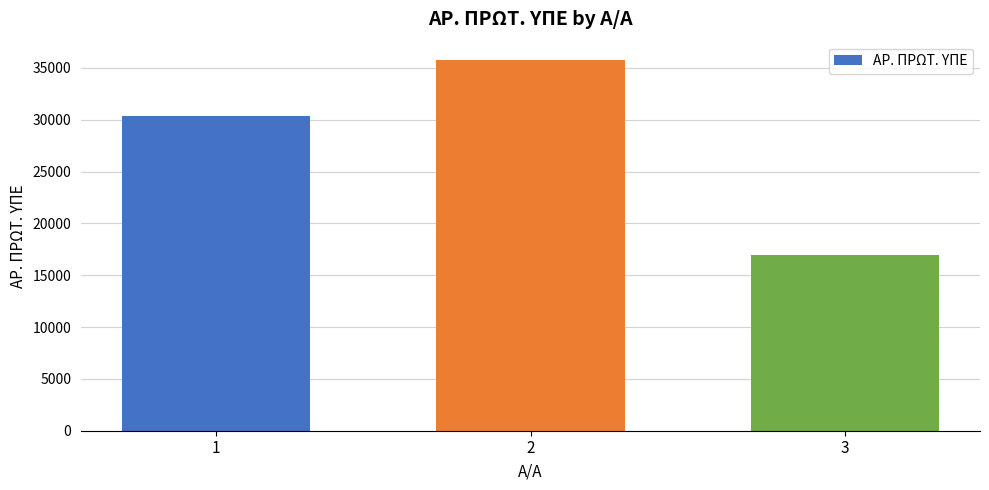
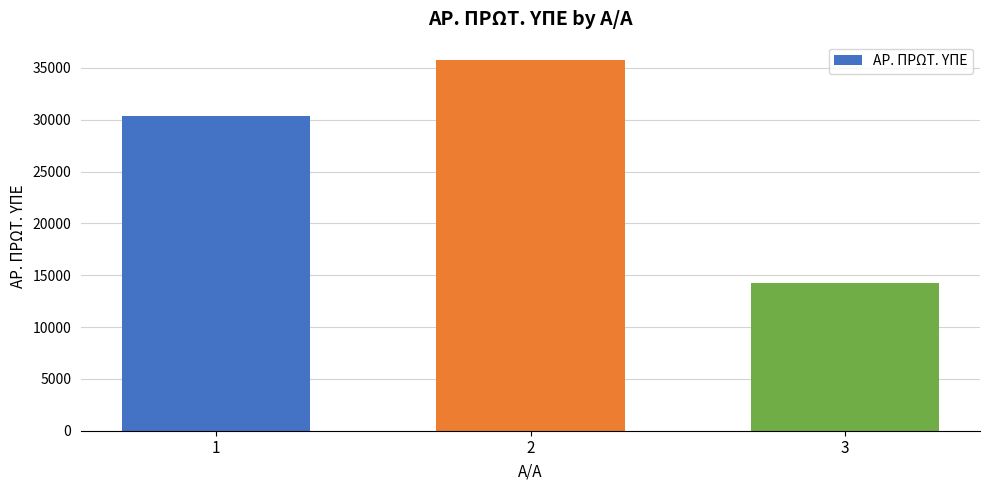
  {
    "1": 30300,
    "2": 35700,
-   "3": 16900
+   "3": 14300
  }
